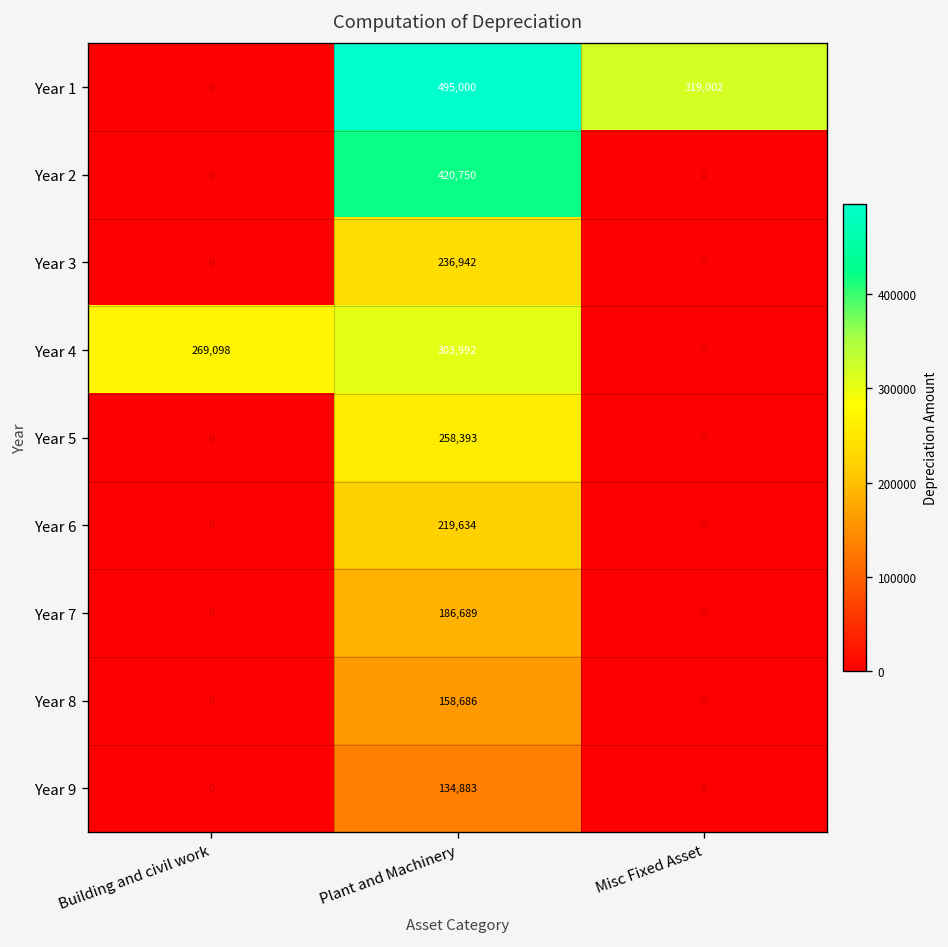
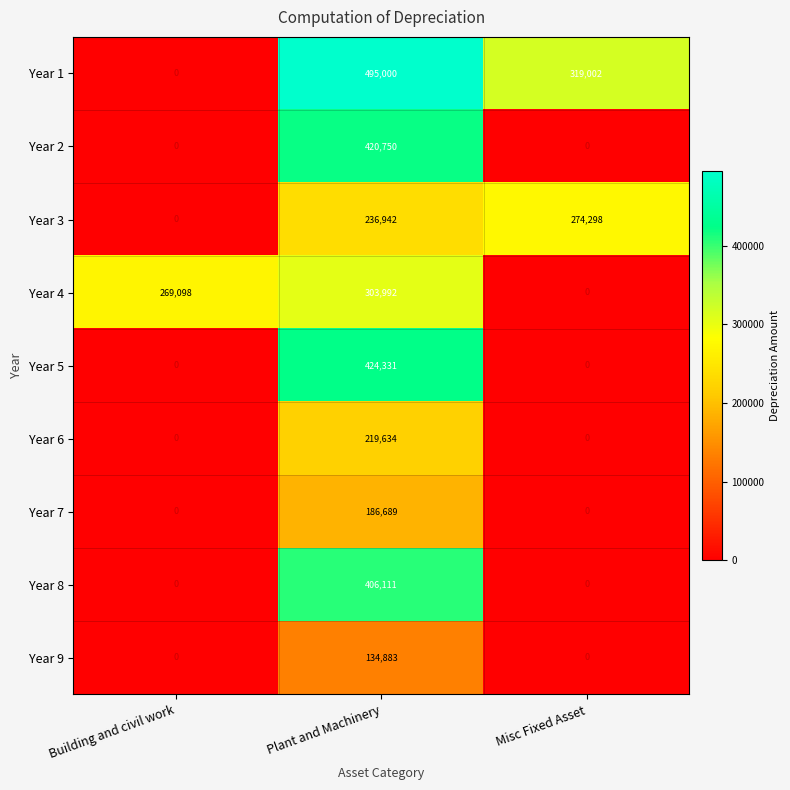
  {
    "Year 1": {
      "Building and civil work": "0",
      "Plant and Machinery": "495,000",
      "Misc Fixed Asset": "319,002"
    },
    "Year 2": {
      "Building and civil work": "0",
      "Plant and Machinery": "420,750",
      "Misc Fixed Asset": "0"
    },
    "Year 3": {
      "Building and civil work": "0",
      "Plant and Machinery": "236,942",
-     "Misc Fixed Asset": "0"
+     "Misc Fixed Asset": "274,298"
    },
    "Year 4": {
      "Building and civil work": "269,098",
      "Plant and Machinery": "303,992",
      "Misc Fixed Asset": "0"
    },
    "Year 5": {
      "Building and civil work": "0",
-     "Plant and Machinery": "258,393",
+     "Plant and Machinery": "424,331",
      "Misc Fixed Asset": "0"
    },
    "Year 6": {
      "Building and civil work": "0",
      "Plant and Machinery": "219,634",
      "Misc Fixed Asset": "0"
    },
    "Year 7": {
      "Building and civil work": "0",
      "Plant and Machinery": "186,689",
      "Misc Fixed Asset": "0"
    },
    "Year 8": {
      "Building and civil work": "0",
-     "Plant and Machinery": "158,686",
+     "Plant and Machinery": "406,111",
      "Misc Fixed Asset": "0"
    },
    "Year 9": {
      "Building and civil work": "0",
      "Plant and Machinery": "134,883",
      "Misc Fixed Asset": "0"
    }
  }
